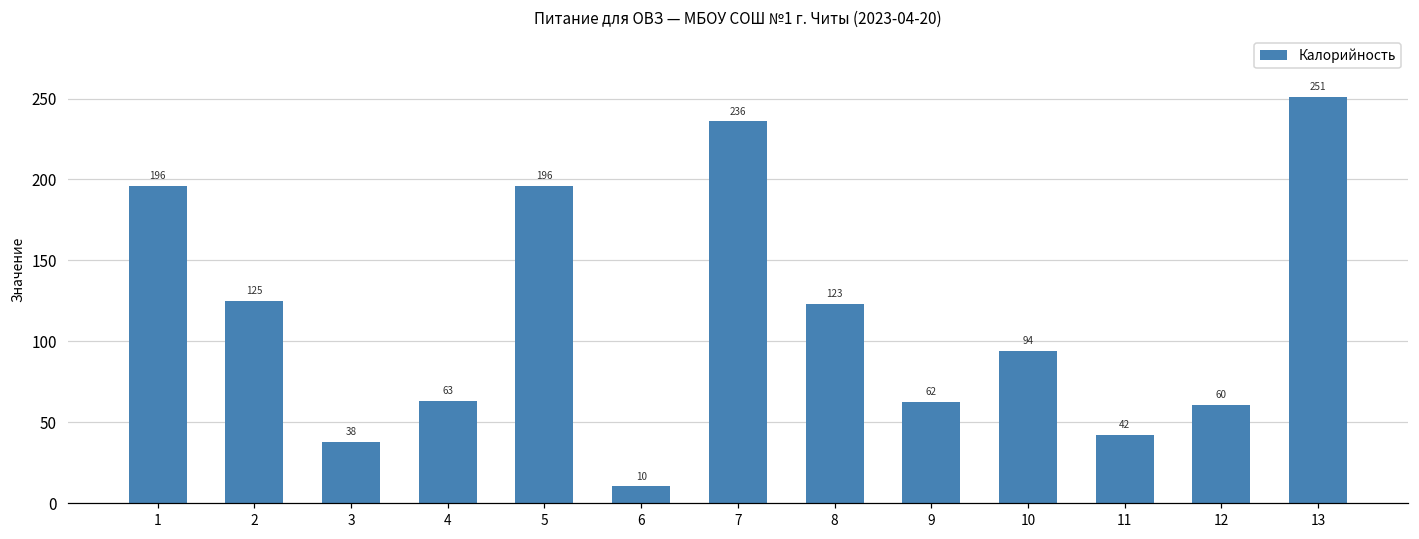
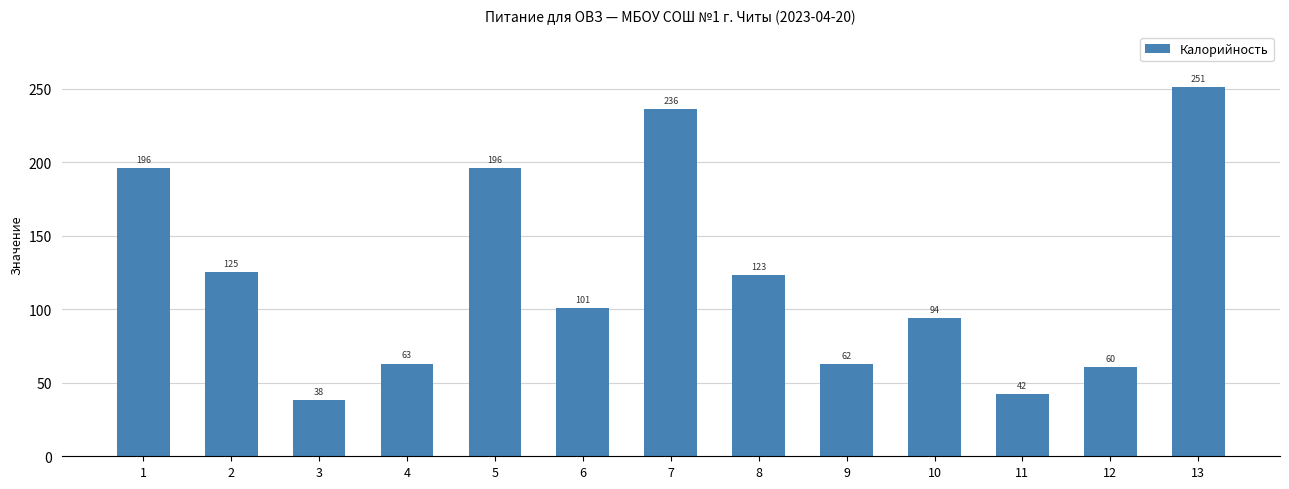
  {
    "1": 196,
    "2": 125,
    "3": 38,
    "4": 63,
    "5": 196,
-   "6": 10,
+   "6": 101,
    "7": 236,
    "8": 123,
    "9": 62,
    "10": 94,
    "11": 42,
    "12": 60,
    "13": 251
  }
